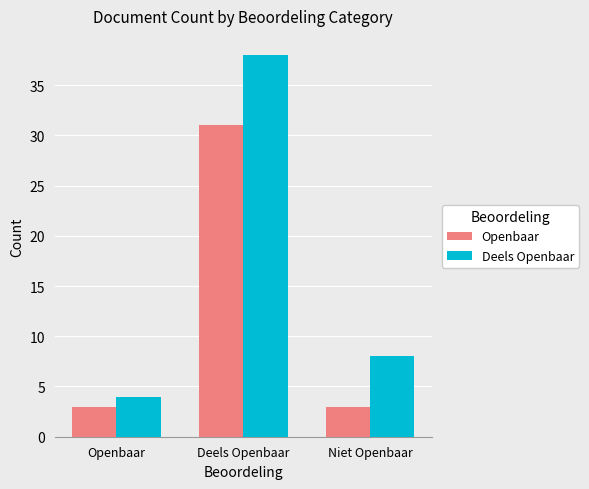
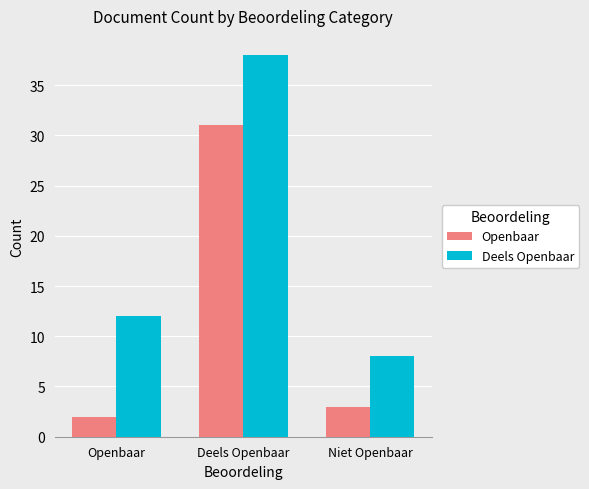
  {
    "Openbaar": {
-     "Openbaar": 3,
+     "Openbaar": 2,
      "Deels Openbaar": 31,
      "Niet Openbaar": 3
    },
    "Deels Openbaar": {
-     "Openbaar": 4,
+     "Openbaar": 12,
      "Deels Openbaar": 38,
      "Niet Openbaar": 8
    }
  }
